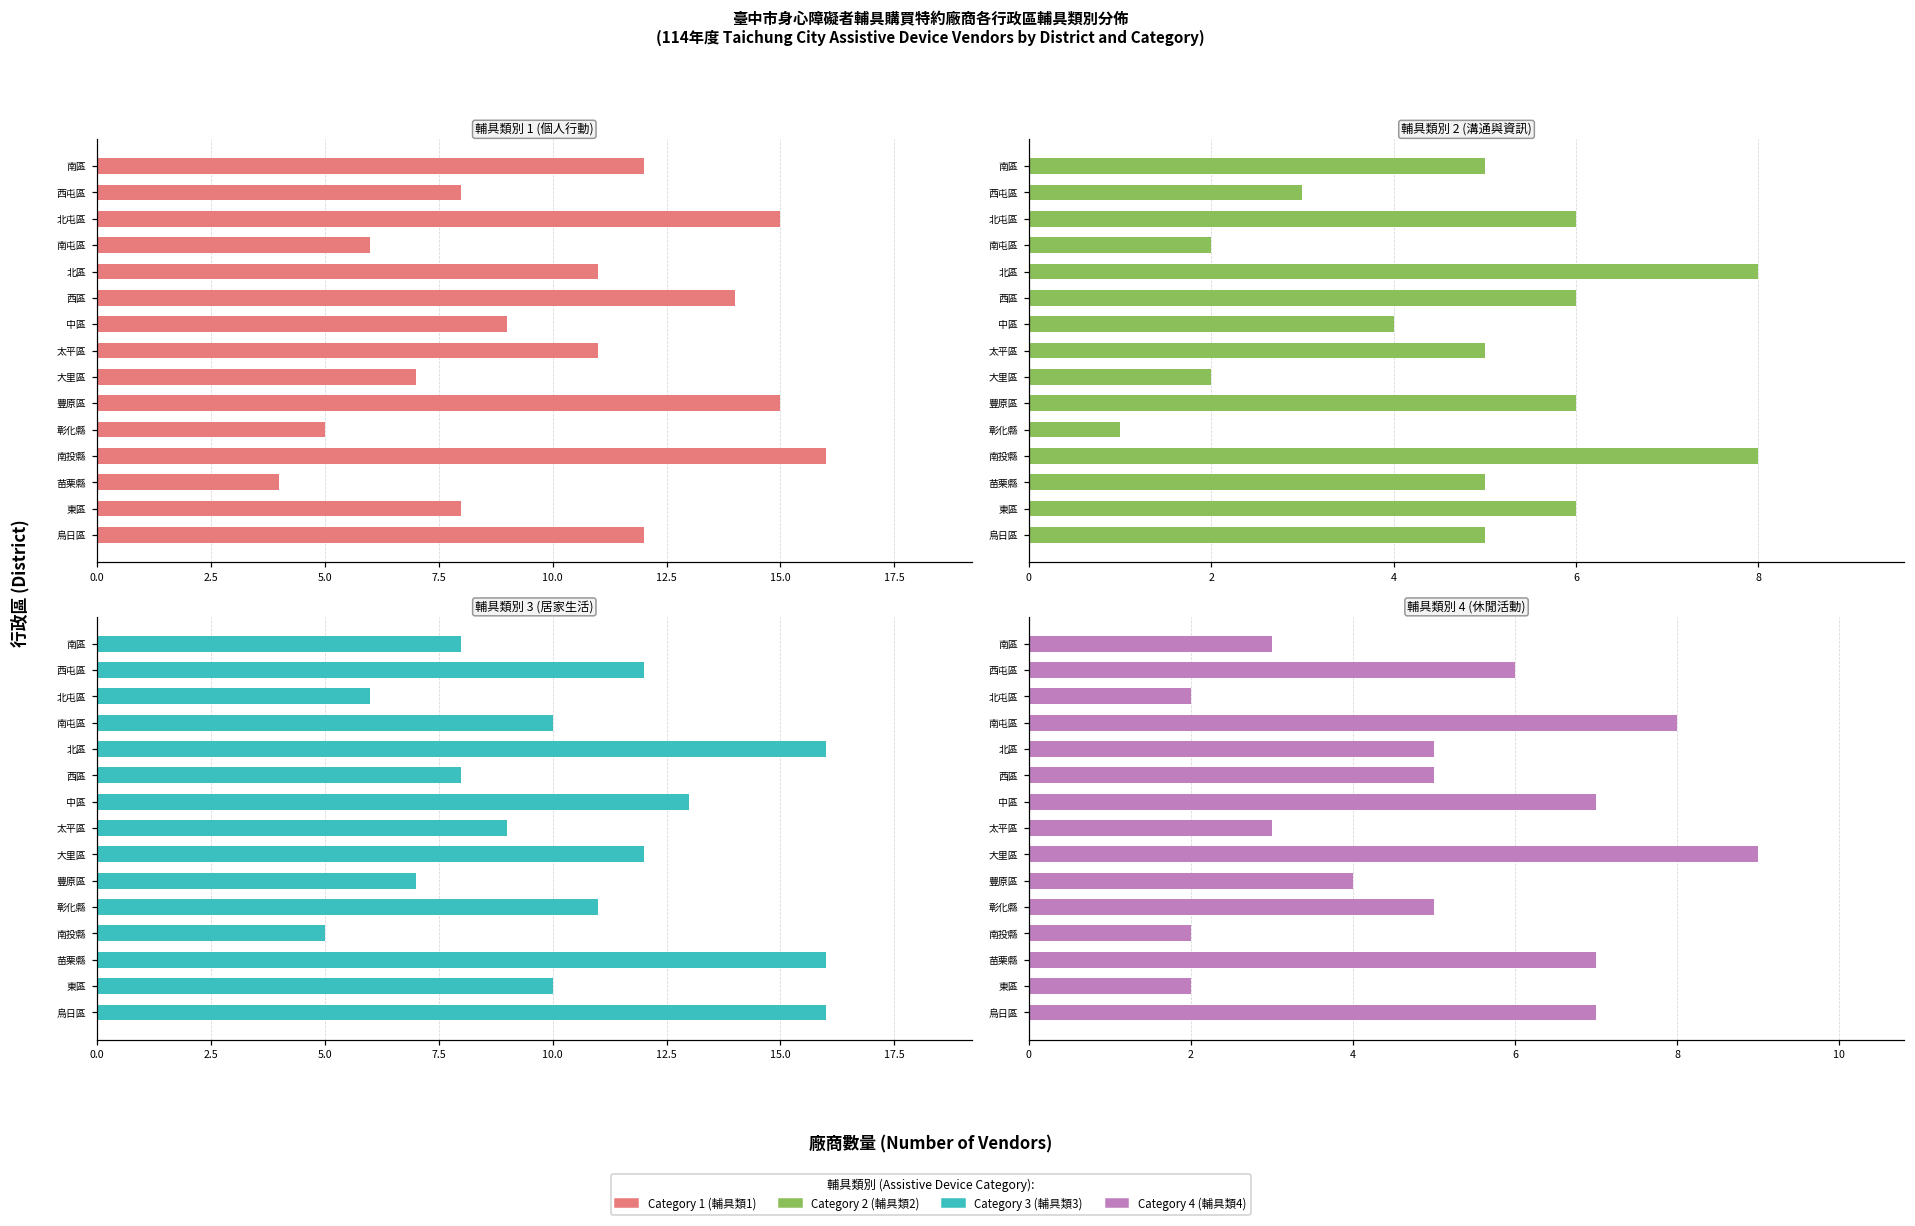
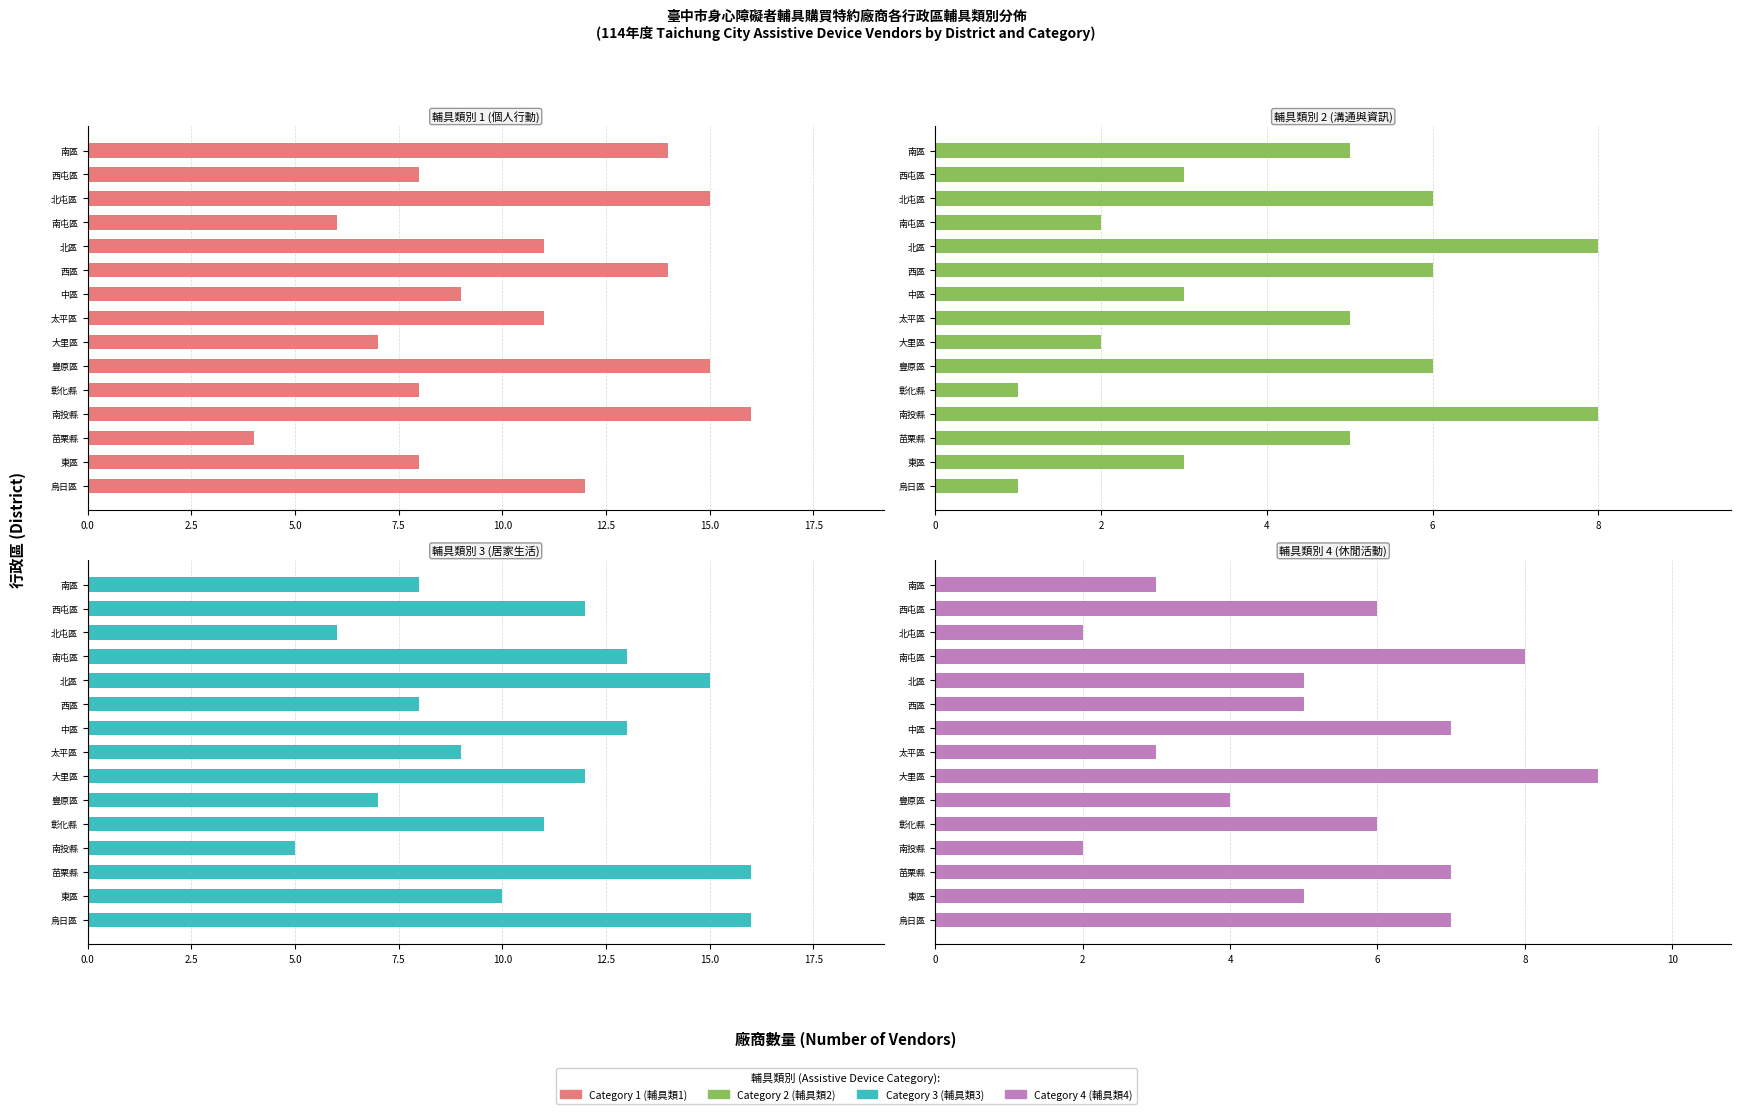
  {
    "輔具類別 1 (個人行動)": {
-     "南區": 12,
+     "南區": 14,
      "西屯區": 8,
      "北屯區": 15,
      "南屯區": 6,
      "北區": 11,
      "西區": 14,
      "中區": 9,
      "太平區": 11,
      "大里區": 7,
      "豐原區": 15,
-     "彰化縣": 5,
+     "彰化縣": 8,
      "南投縣": 16,
      "苗栗縣": 4,
      "東區": 8,
      "烏日區": 12
    },
    "輔具類別 2 (溝通與資訊)": {
      "南區": 5,
      "西屯區": 3,
      "北屯區": 6,
      "南屯區": 2,
      "北區": 8,
      "西區": 6,
-     "中區": 4,
+     "中區": 3,
      "太平區": 5,
      "大里區": 2,
      "豐原區": 6,
      "彰化縣": 1,
      "南投縣": 8,
      "苗栗縣": 5,
-     "東區": 6,
-     "烏日區": 5
+     "東區": 3,
+     "烏日區": 1
    },
    "輔具類別 3 (居家生活)": {
      "南區": 8,
      "西屯區": 12,
      "北屯區": 6,
-     "南屯區": 10,
-     "北區": 16,
+     "南屯區": 13,
+     "北區": 15,
      "西區": 8,
      "中區": 13,
      "太平區": 9,
      "大里區": 12,
      "豐原區": 7,
      "彰化縣": 11,
      "南投縣": 5,
      "苗栗縣": 16,
      "東區": 10,
      "烏日區": 16
    },
    "輔具類別 4 (休閒活動)": {
      "南區": 3,
      "西屯區": 6,
      "北屯區": 2,
      "南屯區": 8,
      "北區": 5,
      "西區": 5,
      "中區": 7,
      "太平區": 3,
      "大里區": 9,
      "豐原區": 4,
-     "彰化縣": 5,
+     "彰化縣": 6,
      "南投縣": 2,
      "苗栗縣": 7,
-     "東區": 2,
+     "東區": 5,
      "烏日區": 7
    }
  }
